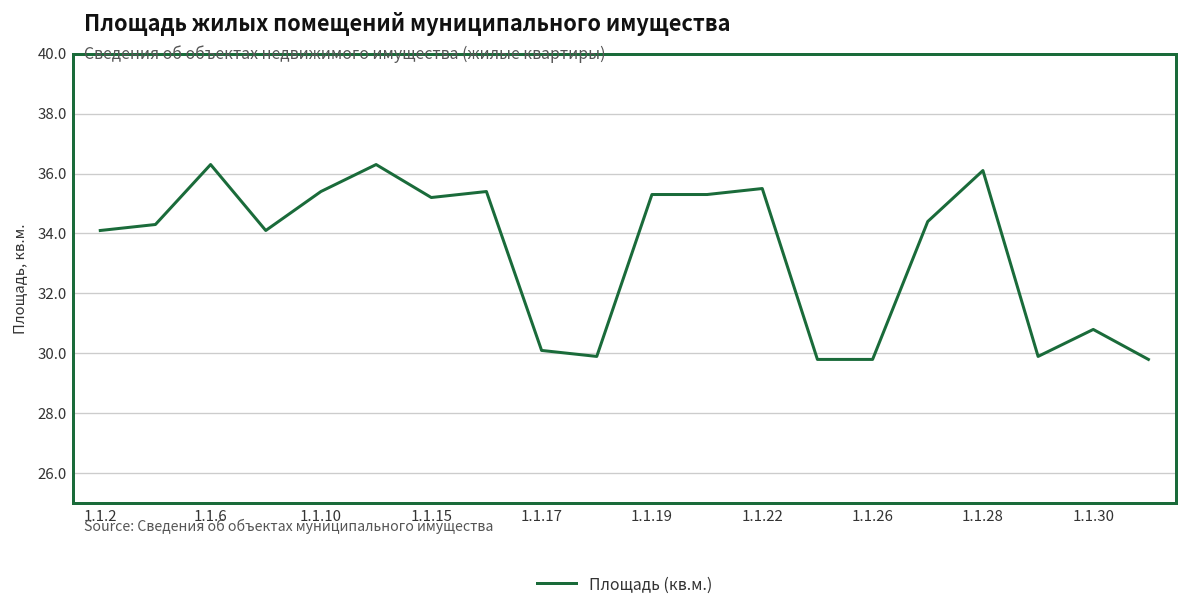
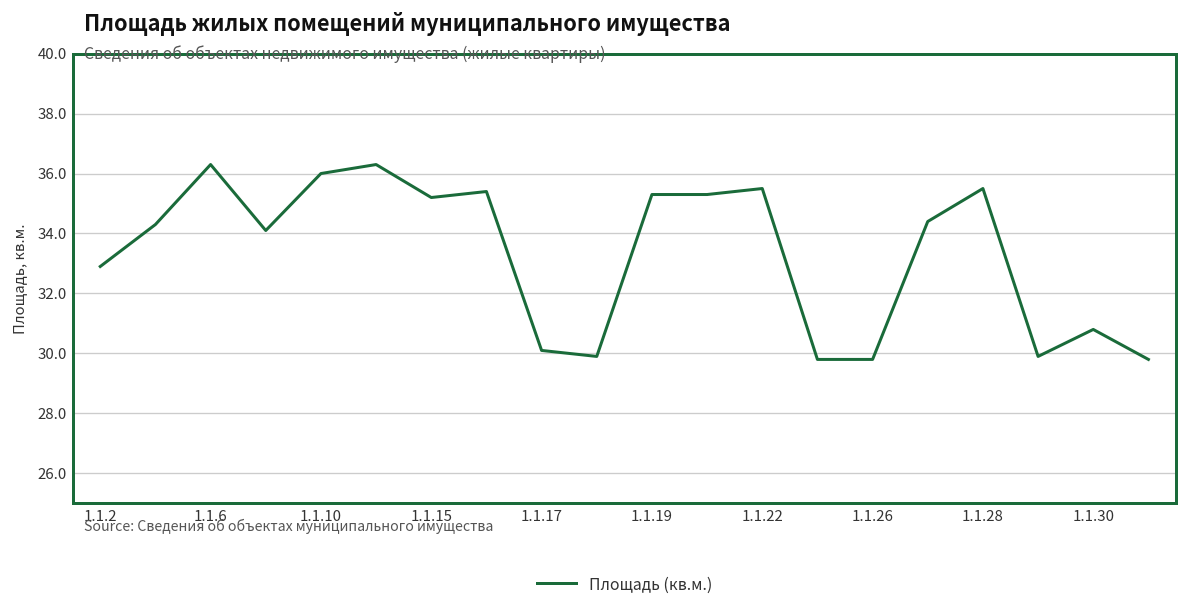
  {
-   "1.1.2": 34.1,
+   "1.1.2": 32.9,
    "1.1.6": 36.3,
-   "1.1.10": 35.4,
+   "1.1.10": 36.0,
    "1.1.15": 35.2,
    "1.1.17": 30.1,
    "1.1.19": 35.3,
    "1.1.22": 35.5,
    "1.1.26": 29.8,
-   "1.1.28": 36.1,
+   "1.1.28": 35.5,
    "1.1.30": 30.8
  }
